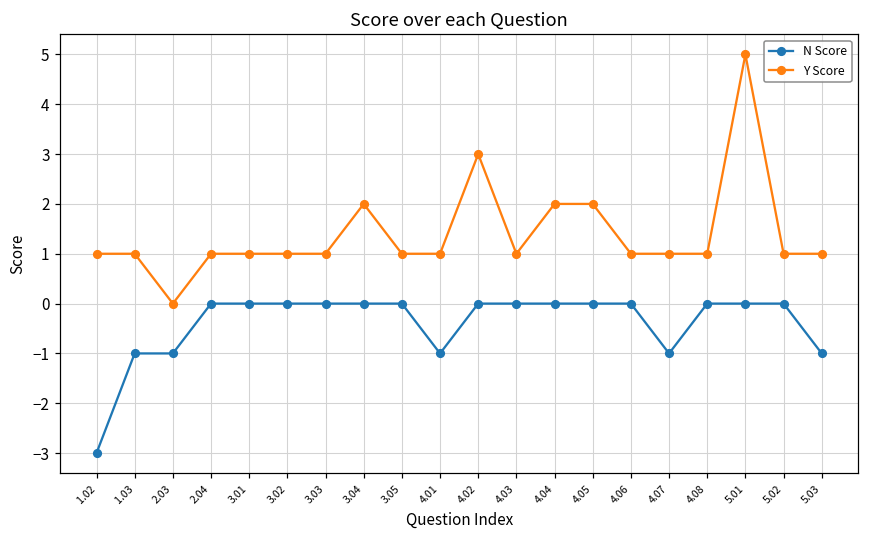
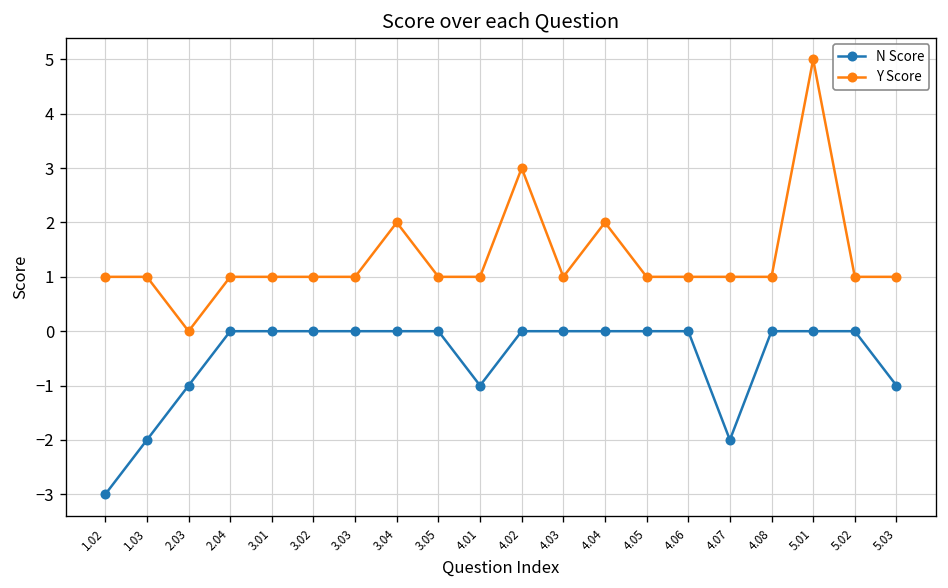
  {
    "N Score": {
      "1.02": -3,
-     "1.03": -1,
+     "1.03": -2,
      "2.03": -1,
      "2.04": 0,
      "3.01": 0,
      "3.02": 0,
      "3.03": 0,
      "3.04": 0,
      "3.05": 0,
      "4.01": -1,
      "4.02": 0,
      "4.03": 0,
      "4.04": 0,
      "4.05": 0,
      "4.06": 0,
-     "4.07": -1,
+     "4.07": -2,
      "4.08": 0,
      "5.01": 0,
      "5.02": 0,
      "5.03": -1
    },
    "Y Score": {
      "1.02": 1,
      "1.03": 1,
      "2.03": 0,
      "2.04": 1,
      "3.01": 1,
      "3.02": 1,
      "3.03": 1,
      "3.04": 2,
      "3.05": 1,
      "4.01": 1,
      "4.02": 3,
      "4.03": 1,
      "4.04": 2,
-     "4.05": 2,
+     "4.05": 1,
      "4.06": 1,
      "4.07": 1,
      "4.08": 1,
      "5.01": 5,
      "5.02": 1,
      "5.03": 1
    }
  }
